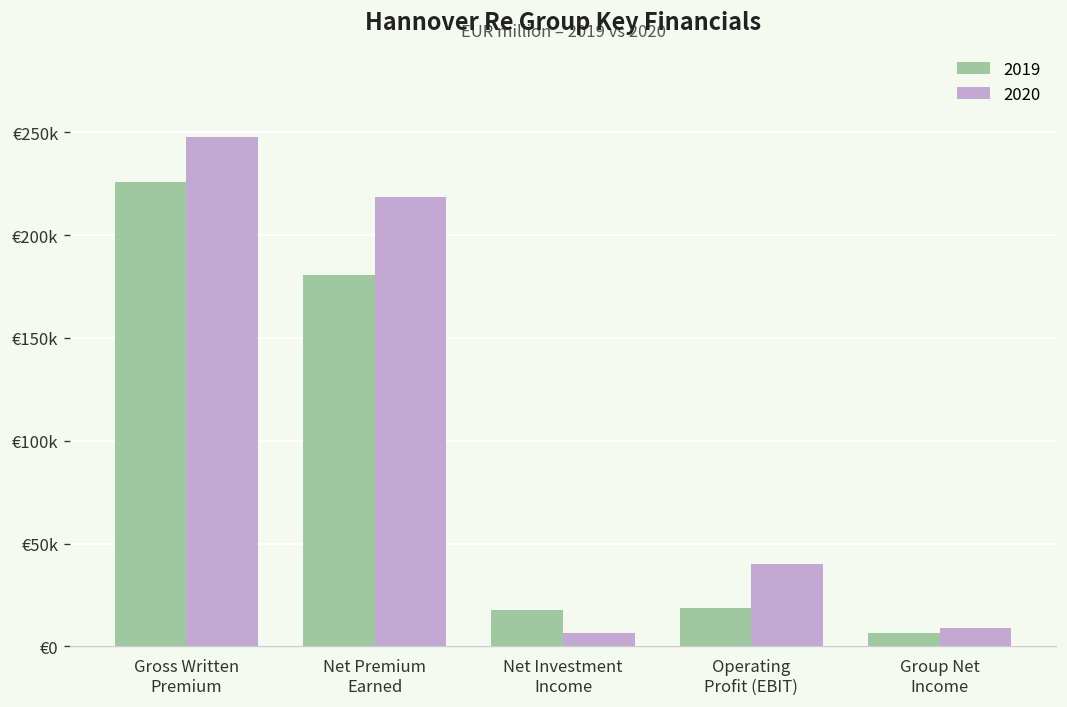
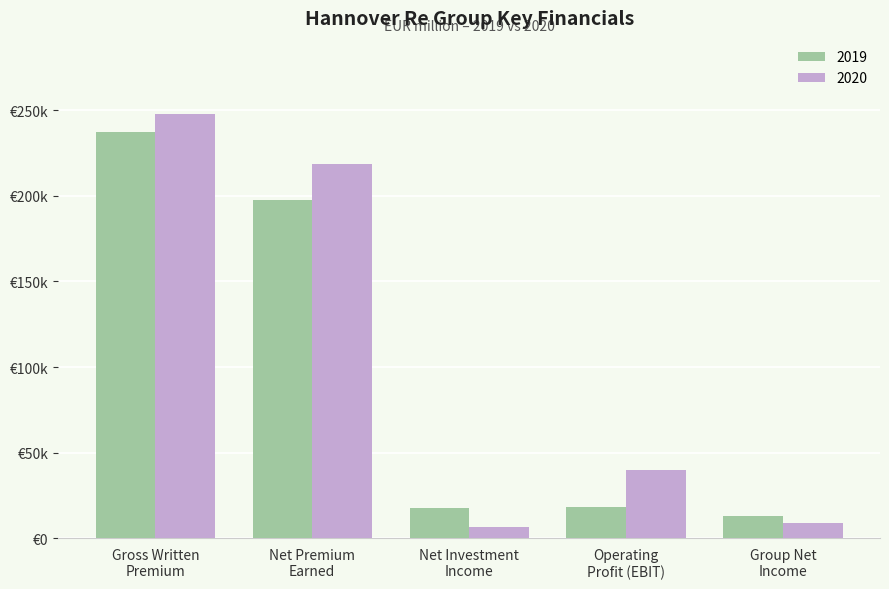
  {
    "2019": {
-     "Gross Written Premium": "€226000",
-     "Net Premium Earned": "€180000",
+     "Gross Written Premium": "€238000",
+     "Net Premium Earned": "€197000",
      "Net Investment Income": "€18000",
      "Operating Profit (EBIT)": "€19000",
-     "Group Net Income": "€7000"
+     "Group Net Income": "€13000"
    },
    "2020": {
      "Gross Written Premium": "€248000",
      "Net Premium Earned": "€218000",
      "Net Investment Income": "€7000",
      "Operating Profit (EBIT)": "€40000",
      "Group Net Income": "€9000"
    }
  }
